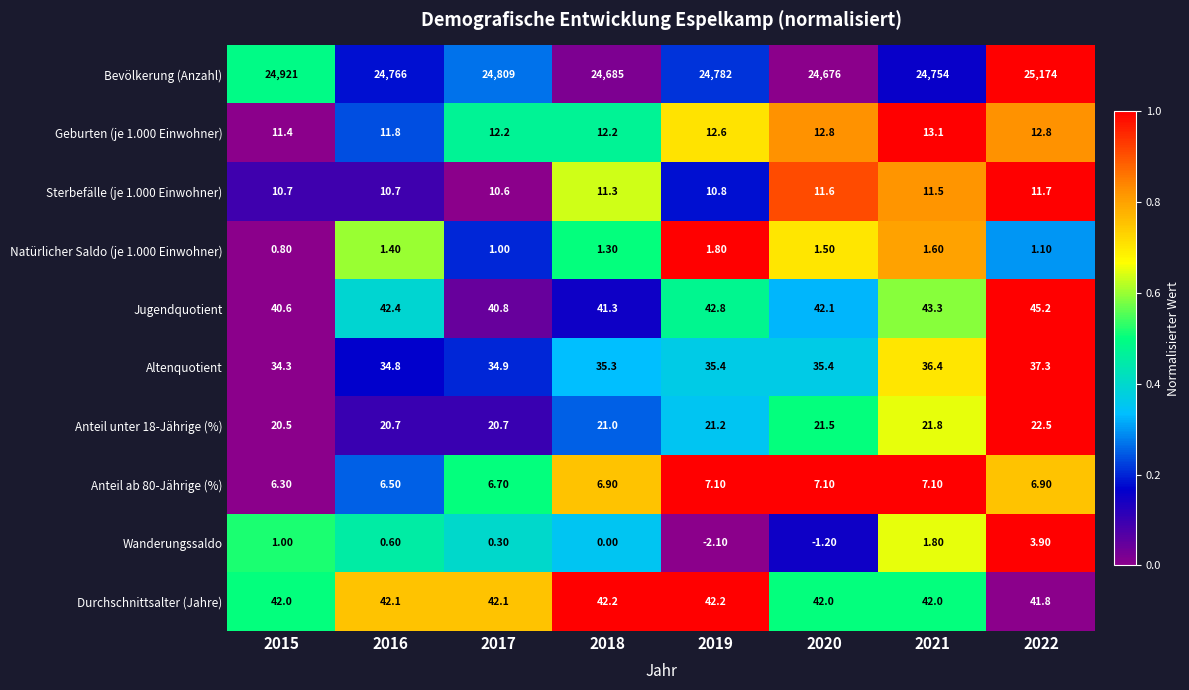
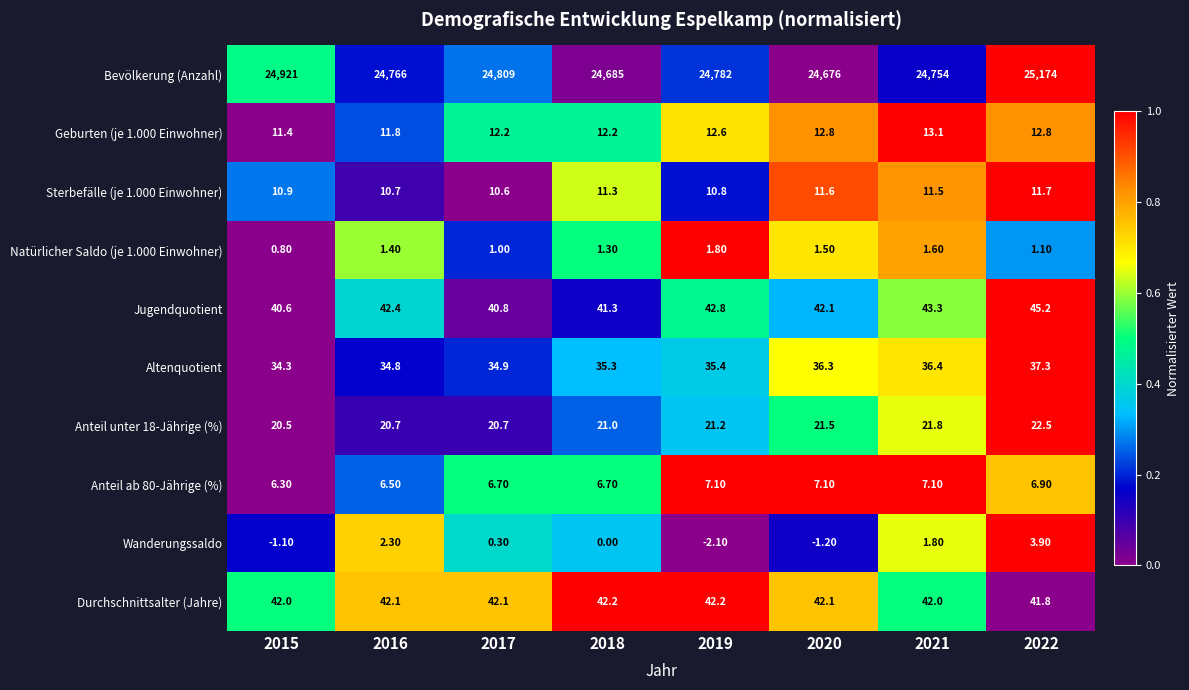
  {
    "Bevölkerung (Anzahl)": {
      "2015": "24,921",
      "2016": "24,766",
      "2017": "24,809",
      "2018": "24,685",
      "2019": "24,782",
      "2020": "24,676",
      "2021": "24,754",
      "2022": "25,174"
    },
    "Geburten (je 1.000 Einwohner)": {
      "2015": "11.4",
      "2016": "11.8",
      "2017": "12.2",
      "2018": "12.2",
      "2019": "12.6",
      "2020": "12.8",
      "2021": "13.1",
      "2022": "12.8"
    },
    "Sterbefälle (je 1.000 Einwohner)": {
-     "2015": "10.7",
+     "2015": "10.9",
      "2016": "10.7",
      "2017": "10.6",
      "2018": "11.3",
      "2019": "10.8",
      "2020": "11.6",
      "2021": "11.5",
      "2022": "11.7"
    },
    "Natürlicher Saldo (je 1.000 Einwohner)": {
      "2015": "0.80",
      "2016": "1.40",
      "2017": "1.00",
      "2018": "1.30",
      "2019": "1.80",
      "2020": "1.50",
      "2021": "1.60",
      "2022": "1.10"
    },
    "Jugendquotient": {
      "2015": "40.6",
      "2016": "42.4",
      "2017": "40.8",
      "2018": "41.3",
      "2019": "42.8",
      "2020": "42.1",
      "2021": "43.3",
      "2022": "45.2"
    },
    "Altenquotient": {
      "2015": "34.3",
      "2016": "34.8",
      "2017": "34.9",
      "2018": "35.3",
      "2019": "35.4",
-     "2020": "35.4",
+     "2020": "36.3",
      "2021": "36.4",
      "2022": "37.3"
    },
    "Anteil unter 18-Jährige (%)": {
      "2015": "20.5",
      "2016": "20.7",
      "2017": "20.7",
      "2018": "21.0",
      "2019": "21.2",
      "2020": "21.5",
      "2021": "21.8",
      "2022": "22.5"
    },
    "Anteil ab 80-Jährige (%)": {
      "2015": "6.30",
      "2016": "6.50",
      "2017": "6.70",
-     "2018": "6.90",
+     "2018": "6.70",
      "2019": "7.10",
      "2020": "7.10",
      "2021": "7.10",
      "2022": "6.90"
    },
    "Wanderungssaldo": {
-     "2015": "1.00",
-     "2016": "0.60",
+     "2015": "-1.10",
+     "2016": "2.30",
      "2017": "0.30",
      "2018": "0.00",
      "2019": "-2.10",
      "2020": "-1.20",
      "2021": "1.80",
      "2022": "3.90"
    },
    "Durchschnittsalter (Jahre)": {
      "2015": "42.0",
      "2016": "42.1",
      "2017": "42.1",
      "2018": "42.2",
      "2019": "42.2",
-     "2020": "42.0",
+     "2020": "42.1",
      "2021": "42.0",
      "2022": "41.8"
    }
  }
